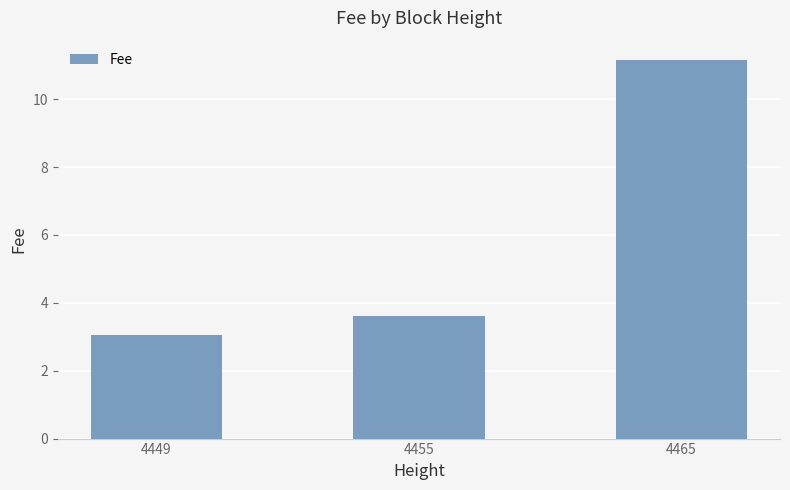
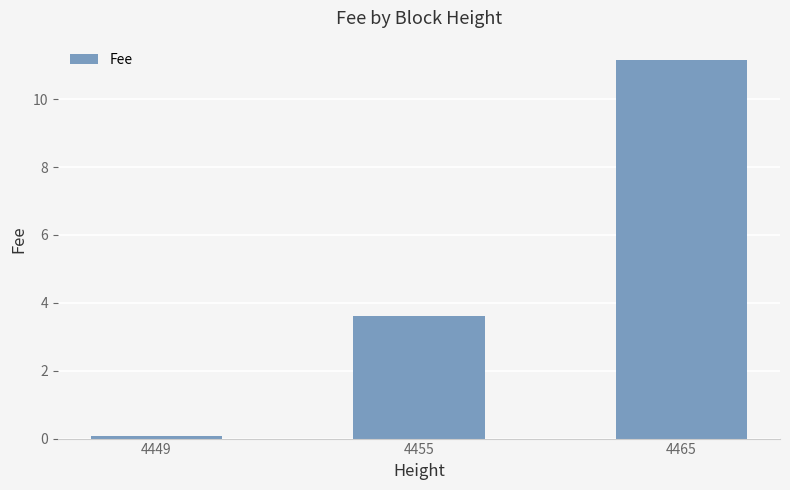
  {
-   "4449": 3.0,
+   "4449": 0.1,
    "4455": 3.6,
    "4465": 11.2
  }
